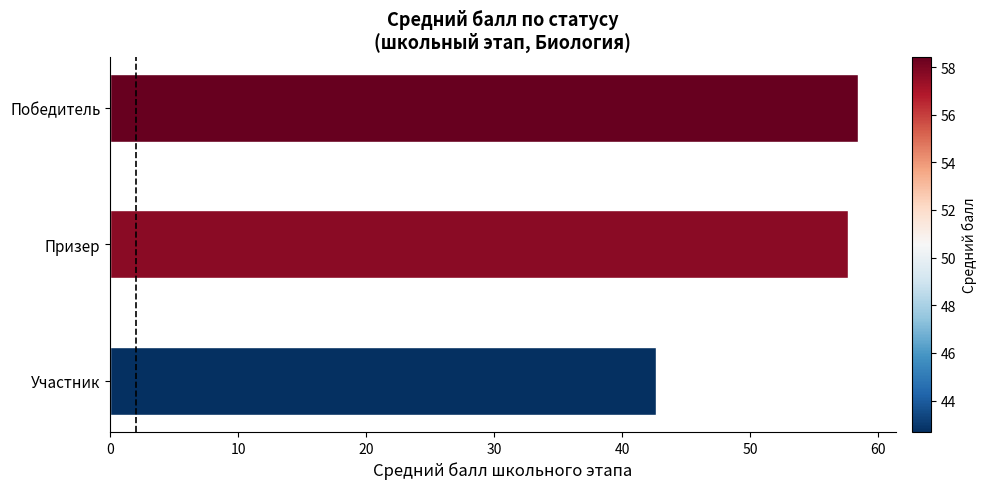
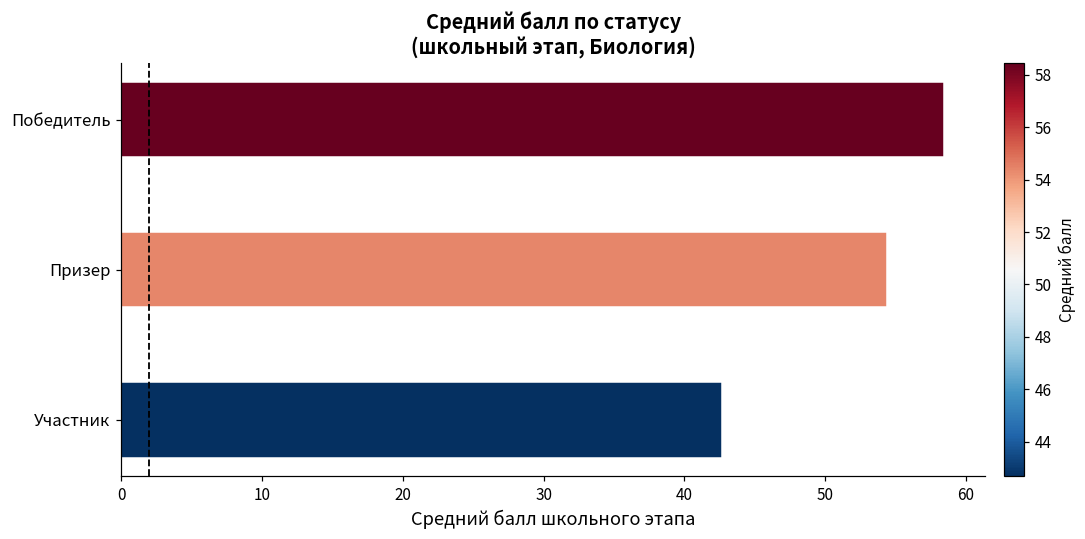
  {
    "Победитель": 58.4,
-   "Призер": 57.7,
+   "Призер": 54.4,
    "Участник": 42.7
  }
